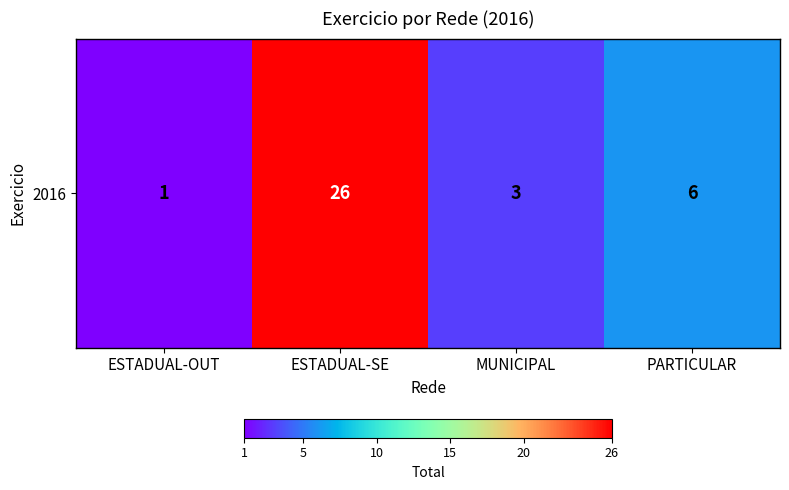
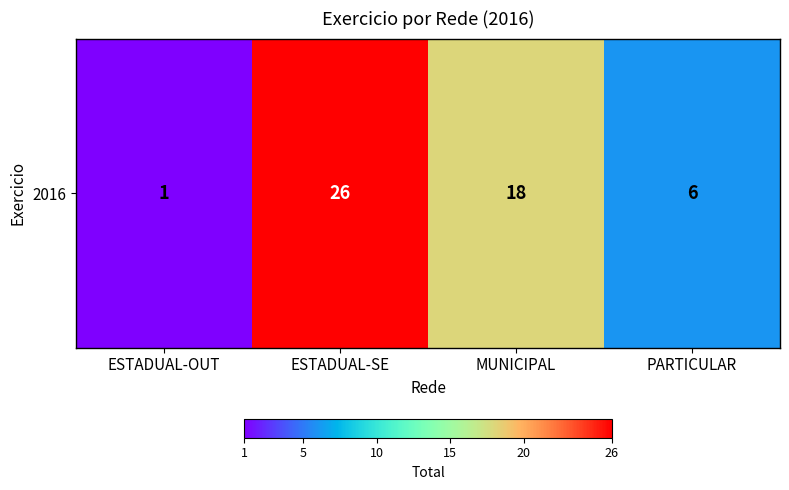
  {
    "2016": {
      "ESTADUAL-OUT": 1,
      "ESTADUAL-SE": 26,
-     "MUNICIPAL": 3,
+     "MUNICIPAL": 18,
      "PARTICULAR": 6
    }
  }
